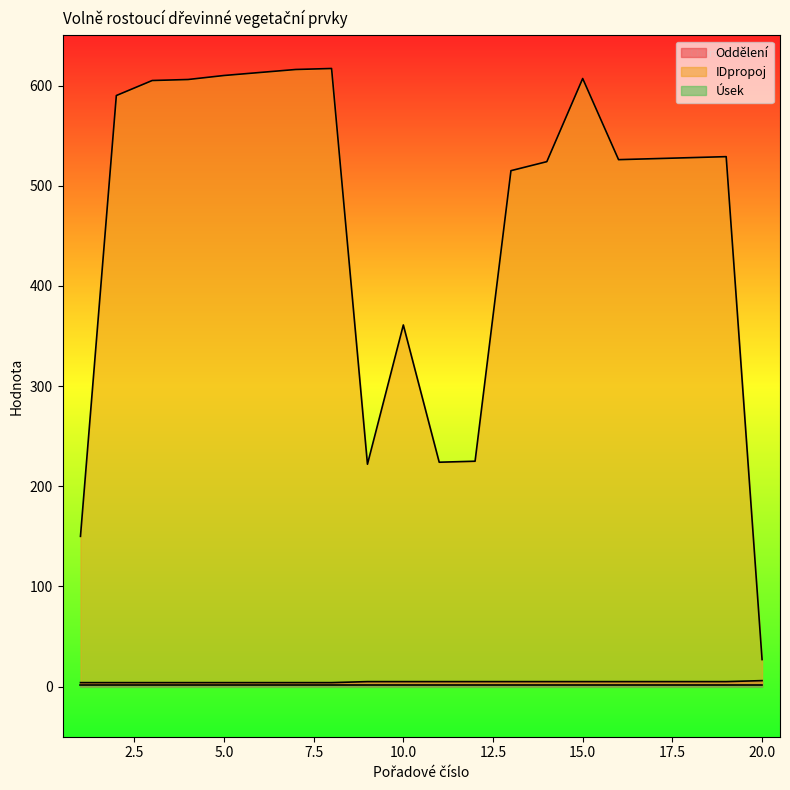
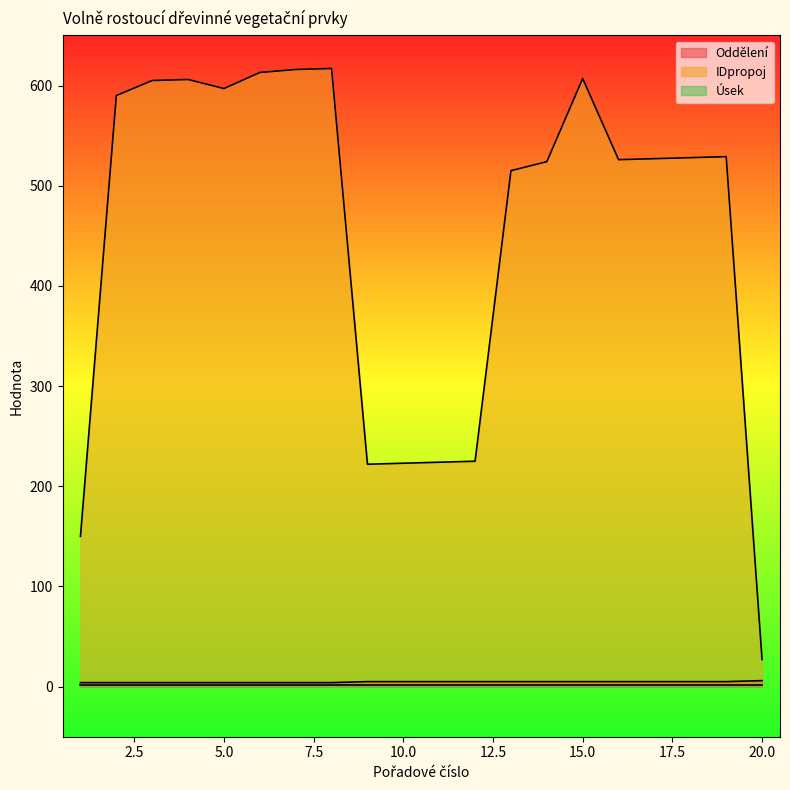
  {
    "Oddělení": {
      "10.0": 5,
      "15.0": 5,
      "20.0": 6
    },
    "IDpropoj": {
-     "5.0": 610,
-     "10.0": 361,
+     "5.0": 597,
+     "10.0": 223,
      "15.0": 607,
      "20.0": 27
    },
    "Úsek": {
      "10.0": 2,
      "15.0": 2,
      "20.0": 2
    }
  }
